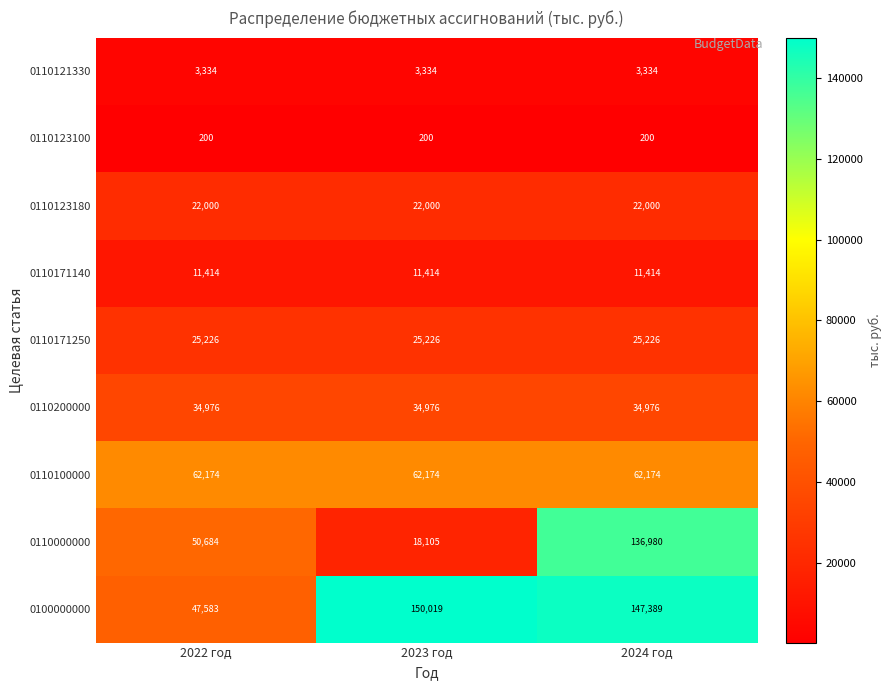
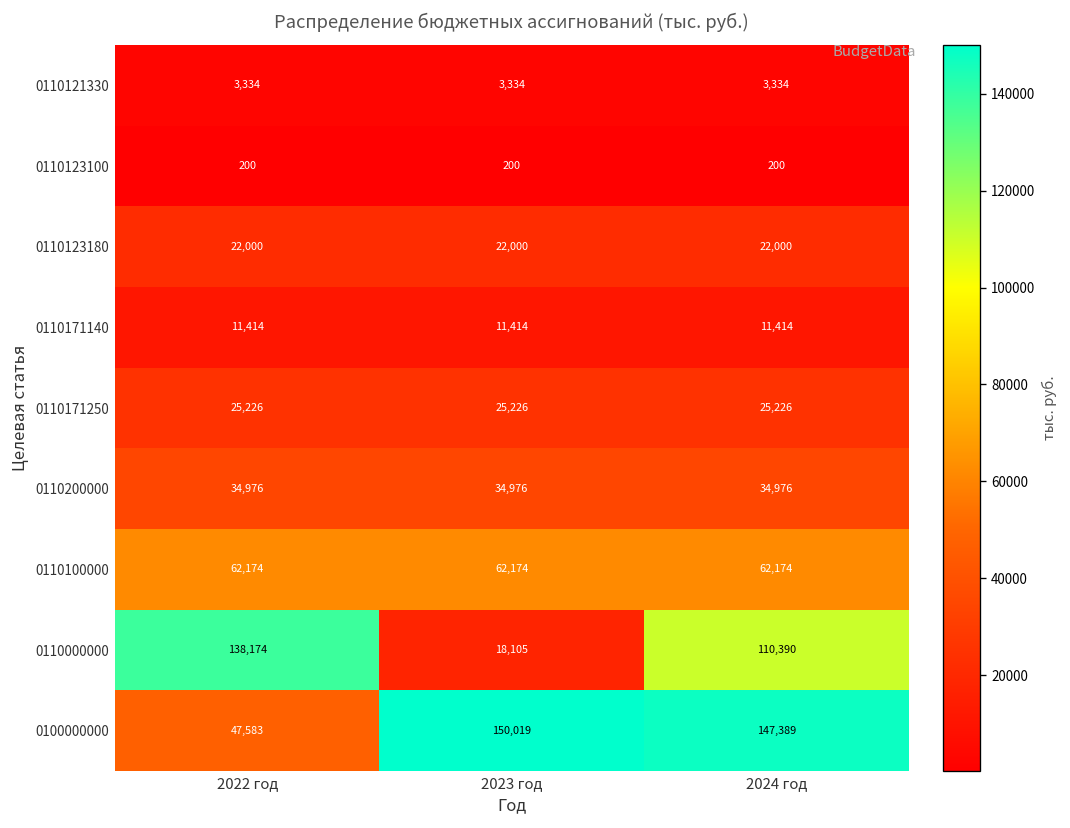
  {
    "0110121330": {
      "2022 год": "3,334",
      "2023 год": "3,334"
    },
    "0110123100": {
      "2022 год": "200",
      "2023 год": "200",
      "2024 год": "200"
    },
    "0110123180": {
      "2022 год": "22,000",
      "2023 год": "22,000",
      "2024 год": "22,000"
    },
    "0110171140": {
      "2022 год": "11,414",
      "2023 год": "11,414",
      "2024 год": "11,414"
    },
    "0110171250": {
      "2022 год": "25,226",
      "2023 год": "25,226",
      "2024 год": "25,226"
    },
    "0110200000": {
      "2022 год": "34,976",
      "2023 год": "34,976",
      "2024 год": "34,976"
    },
    "0110100000": {
      "2022 год": "62,174",
      "2023 год": "62,174",
      "2024 год": "62,174"
    },
    "0110000000": {
-     "2022 год": "50,684",
+     "2022 год": "138,174",
      "2023 год": "18,105",
-     "2024 год": "136,980"
+     "2024 год": "110,390"
    },
    "0100000000": {
      "2022 год": "47,583",
      "2023 год": "150,019",
      "2024 год": "147,389"
    }
  }
